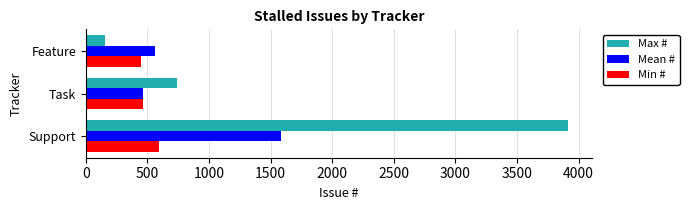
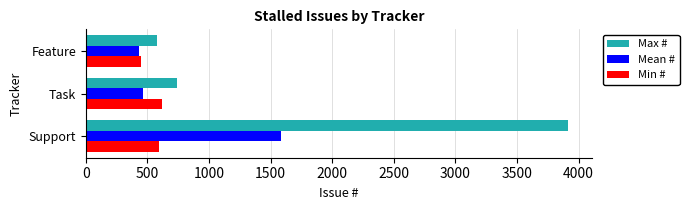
  {
    "Max #": {
-     "Feature": 150,
+     "Feature": 570,
      "Task": 740,
      "Support": 3910
    },
    "Mean #": {
-     "Feature": 560,
+     "Feature": 430,
      "Task": 460,
      "Support": 1590
    },
    "Min #": {
      "Feature": 450,
-     "Task": 470,
+     "Task": 620,
      "Support": 600
    }
  }
